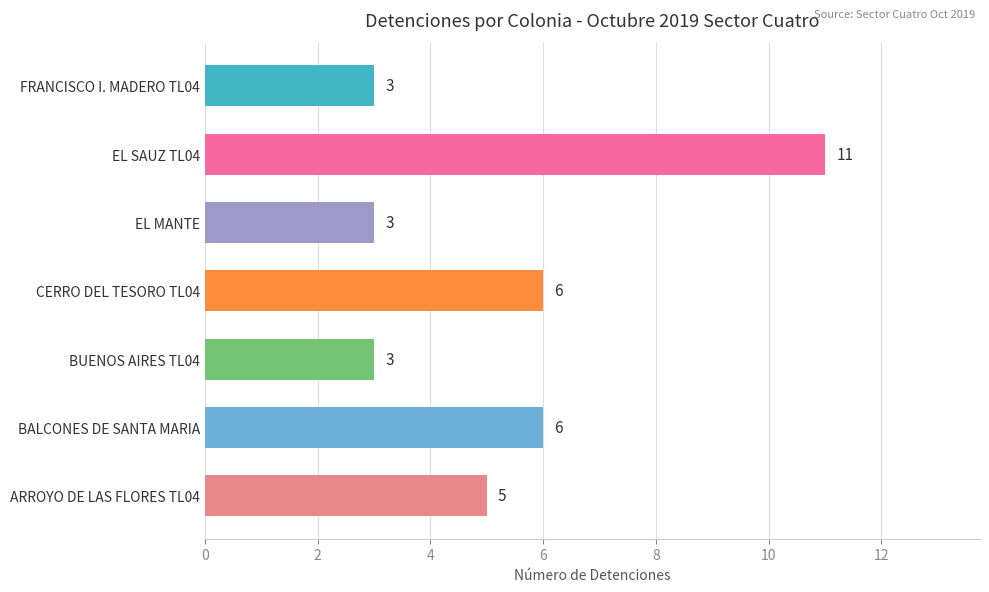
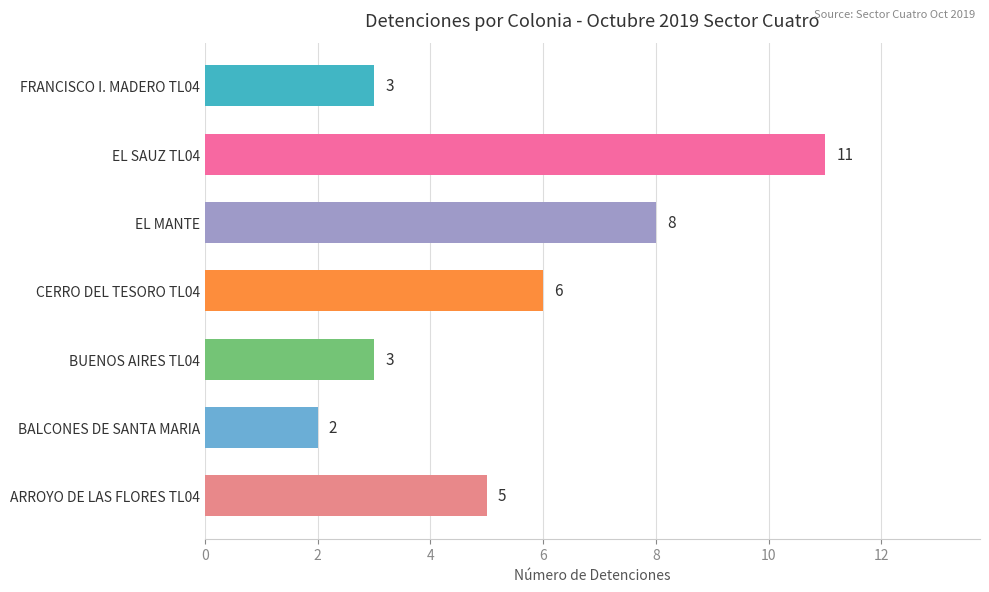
  {
    "FRANCISCO I. MADERO TL04": 3,
    "EL SAUZ TL04": 11,
-   "EL MANTE": 3,
+   "EL MANTE": 8,
    "CERRO DEL TESORO TL04": 6,
    "BUENOS AIRES TL04": 3,
-   "BALCONES DE SANTA MARIA": 6,
+   "BALCONES DE SANTA MARIA": 2,
    "ARROYO DE LAS FLORES TL04": 5
  }
